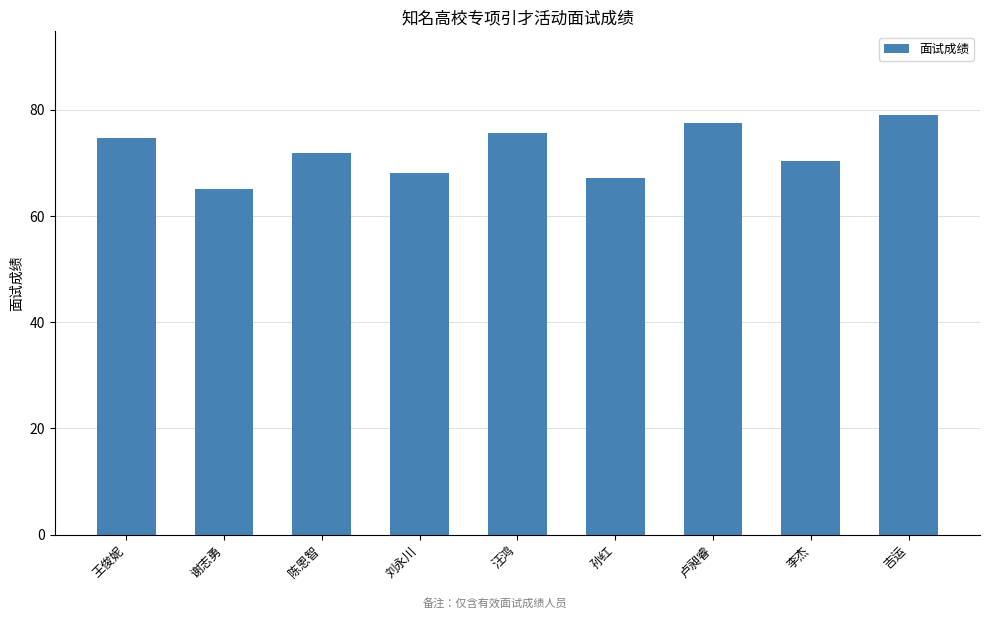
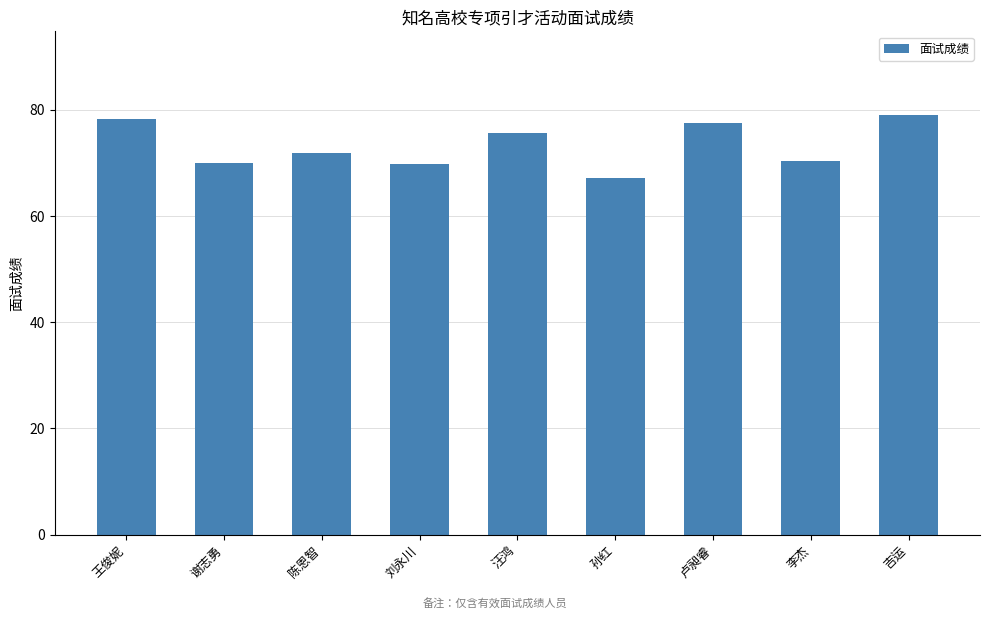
  {
-   "王俊妮": 75,
-   "谢志勇": 65,
+   "王俊妮": 78,
+   "谢志勇": 70,
    "陈恩智": 72,
-   "刘永川": 68,
+   "刘永川": 70,
    "汪鸿": 76,
    "孙红": 67,
    "卢昶睿": 78,
    "李杰": 70,
    "吉运": 79
  }
